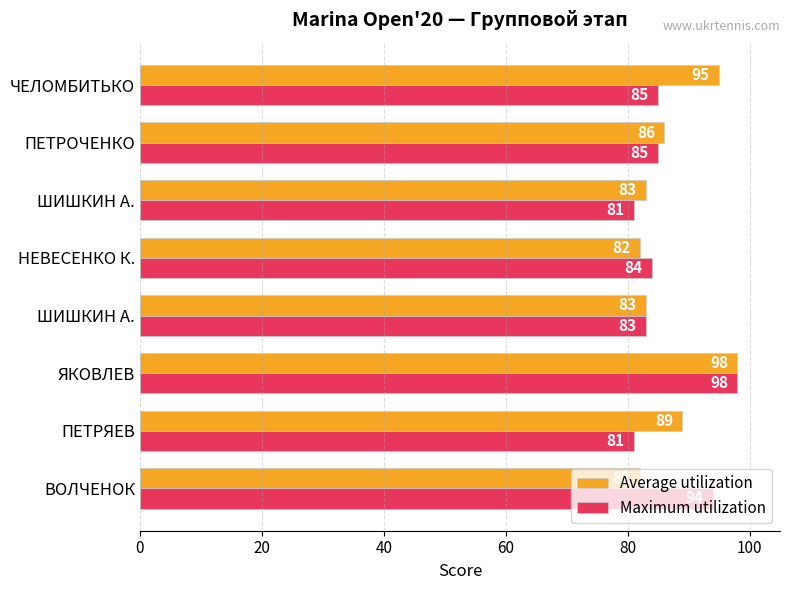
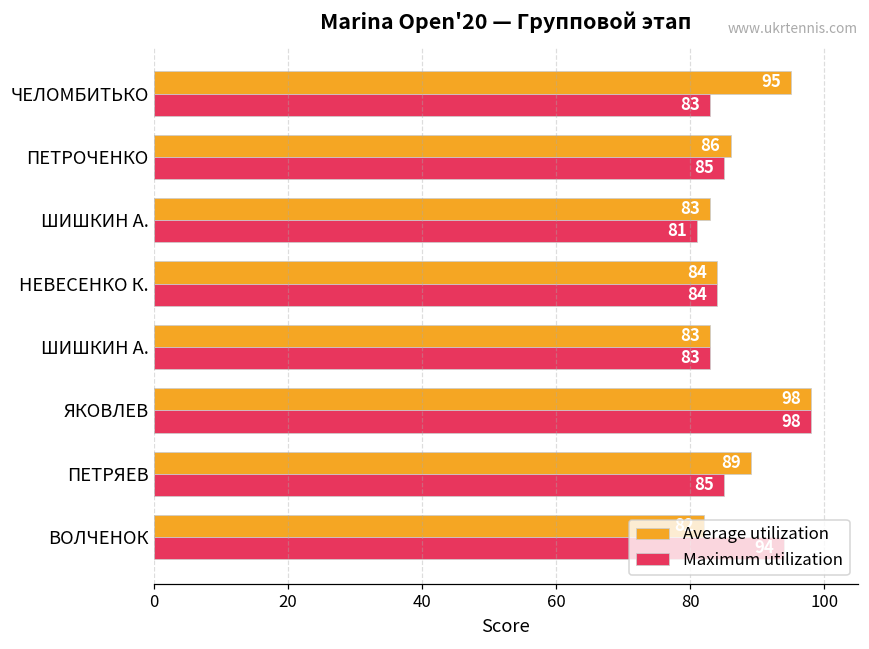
  {
    "Average utilization": {
      "ЧЕЛОМБИТЬКО": 95,
      "ПЕТРОЧЕНКО": 86,
-     "НЕВЕСЕНКО К.": 82,
+     "НЕВЕСЕНКО К.": 84,
      "ЯКОВЛЕВ": 98,
      "ПЕТРЯЕВ": 89
    },
    "Maximum utilization": {
-     "ЧЕЛОМБИТЬКО": 85,
+     "ЧЕЛОМБИТЬКО": 83,
      "ПЕТРОЧЕНКО": 85,
      "НЕВЕСЕНКО К.": 84,
      "ЯКОВЛЕВ": 98,
-     "ПЕТРЯЕВ": 81
+     "ПЕТРЯЕВ": 85
    }
  }
